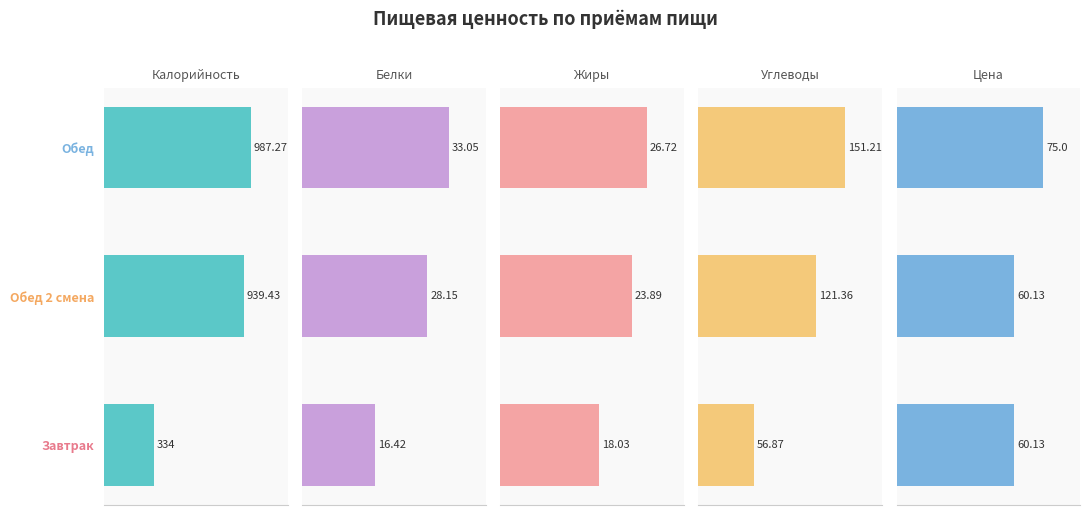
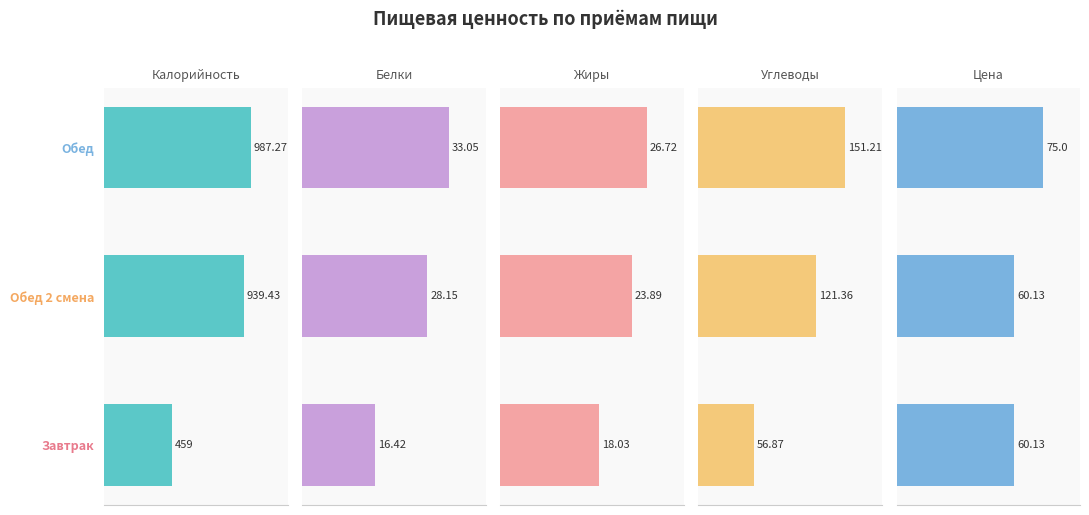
  {
    "Калорийность": {
      "Обед": 987.27,
      "Обед 2 смена": 939.43,
-     "Завтрак": 334
+     "Завтрак": 459
    }
  }
